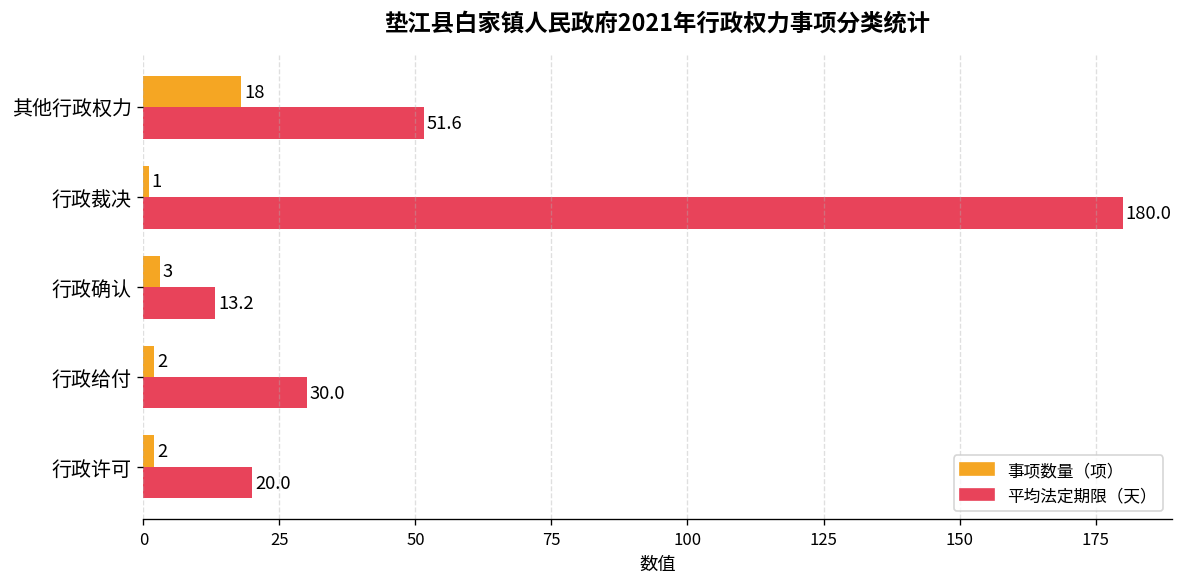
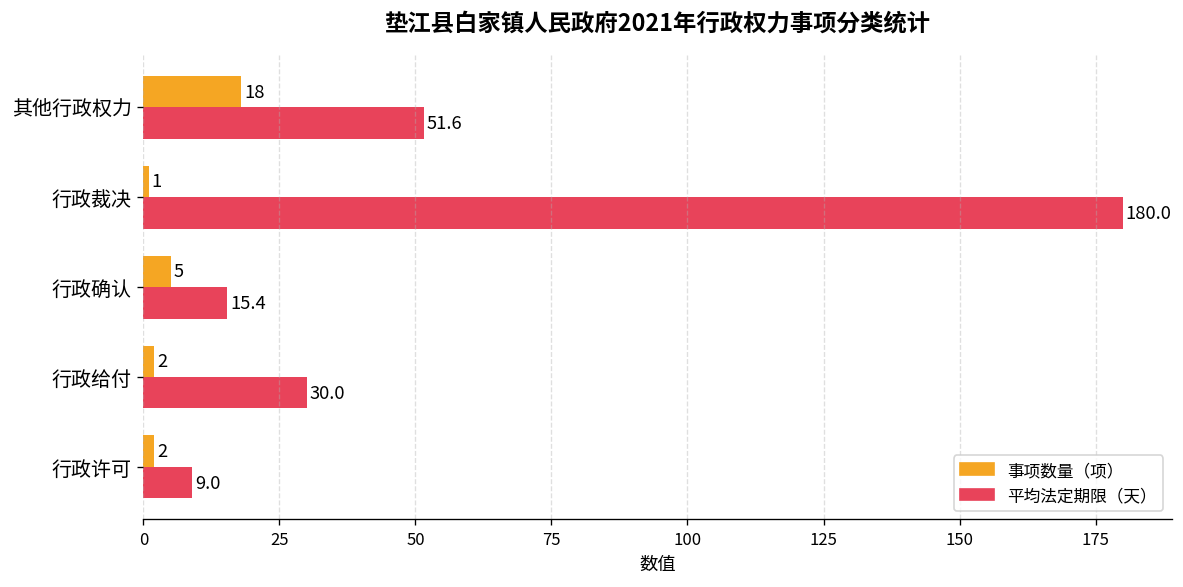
  {
    "事项数量（项）": {
      "其他行政权力": 18,
      "行政裁决": 1,
-     "行政确认": 3,
+     "行政确认": 5,
      "行政给付": 2,
      "行政许可": 2
    },
    "平均法定期限（天）": {
      "其他行政权力": 51.6,
      "行政裁决": 180.0,
-     "行政确认": 13.2,
+     "行政确认": 15.4,
      "行政给付": 30.0,
-     "行政许可": 20.0
+     "行政许可": 9.0
    }
  }
